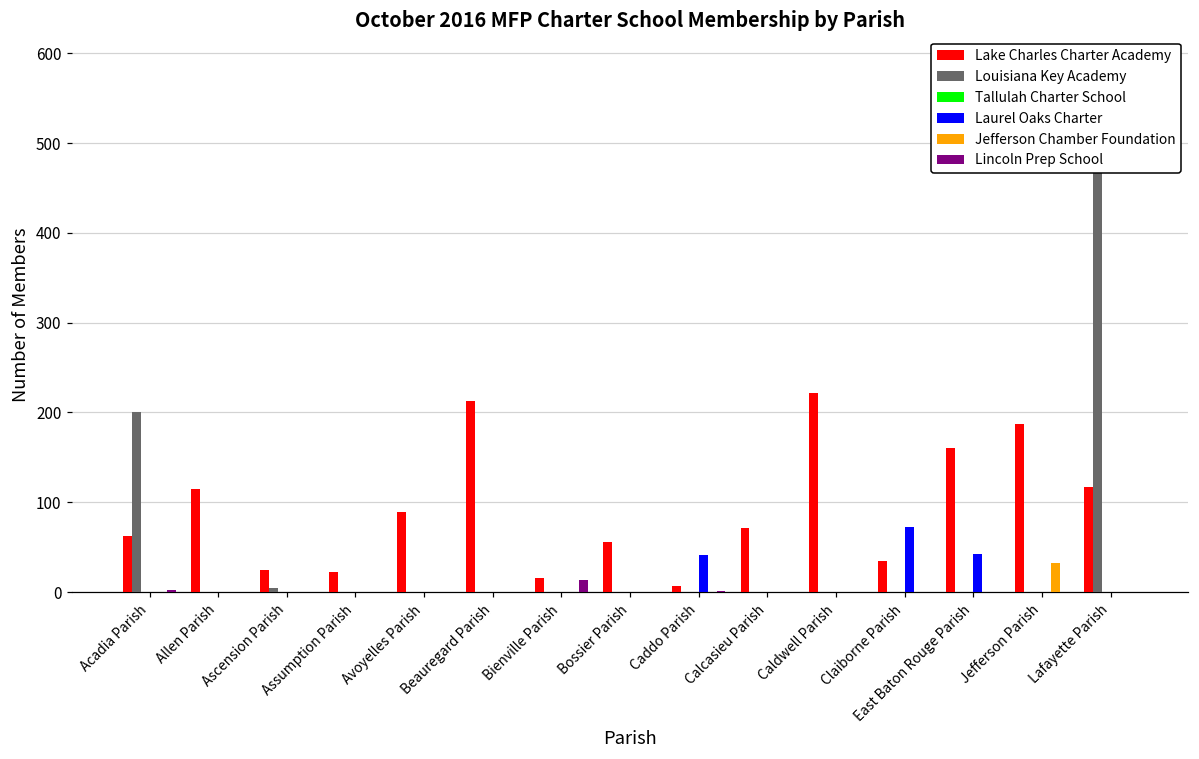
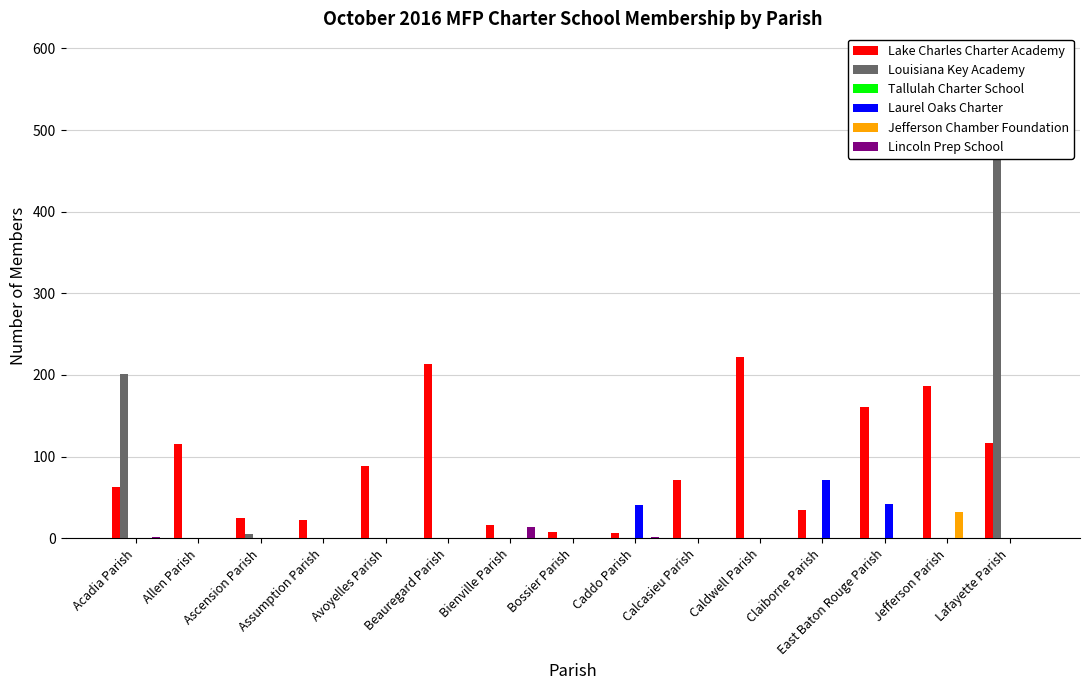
  {
    "Lake Charles Charter Academy": {
      "Acadia Parish": 60,
      "Allen Parish": 120,
      "Ascension Parish": 30,
      "Assumption Parish": 20,
      "Avoyelles Parish": 90,
      "Beauregard Parish": 210,
      "Bienville Parish": 20,
-     "Bossier Parish": 60,
+     "Bossier Parish": 10,
      "Caddo Parish": 10,
      "Calcasieu Parish": 70,
      "Caldwell Parish": 220,
      "Claiborne Parish": 40,
      "East Baton Rouge Parish": 160,
      "Jefferson Parish": 190,
      "Lafayette Parish": 120
    },
    "Louisiana Key Academy": {
      "Acadia Parish": 200,
      "Allen Parish": 0,
      "Ascension Parish": 10,
      "Assumption Parish": 0,
      "Avoyelles Parish": 0,
      "Beauregard Parish": 0,
      "Bienville Parish": 0,
      "Bossier Parish": 0,
      "Caddo Parish": 0,
      "Calcasieu Parish": 0,
      "Caldwell Parish": 0,
      "Claiborne Parish": 0,
      "East Baton Rouge Parish": 0,
      "Jefferson Parish": 0
    },
    "Tallulah Charter School": {
      "Acadia Parish": 0,
      "Allen Parish": 0,
      "Ascension Parish": 0,
      "Assumption Parish": 0,
      "Avoyelles Parish": 0,
      "Beauregard Parish": 0,
      "Bienville Parish": 0,
      "Bossier Parish": 0,
      "Caddo Parish": 0,
      "Calcasieu Parish": 0,
      "Caldwell Parish": 0,
      "Claiborne Parish": 0,
      "East Baton Rouge Parish": 0,
      "Jefferson Parish": 0,
      "Lafayette Parish": 0
    },
    "Laurel Oaks Charter": {
      "Acadia Parish": 0,
      "Allen Parish": 0,
      "Ascension Parish": 0,
      "Assumption Parish": 0,
      "Avoyelles Parish": 0,
      "Beauregard Parish": 0,
      "Bienville Parish": 0,
      "Bossier Parish": 0,
      "Caddo Parish": 40,
      "Calcasieu Parish": 0,
      "Caldwell Parish": 0,
      "Claiborne Parish": 70,
      "East Baton Rouge Parish": 40,
      "Jefferson Parish": 0,
      "Lafayette Parish": 0
    },
    "Jefferson Chamber Foundation": {
      "Acadia Parish": 0,
      "Allen Parish": 0,
      "Ascension Parish": 0,
      "Assumption Parish": 0,
      "Avoyelles Parish": 0,
      "Beauregard Parish": 0,
      "Bienville Parish": 0,
      "Bossier Parish": 0,
      "Caddo Parish": 0,
      "Calcasieu Parish": 0,
      "Caldwell Parish": 0,
      "Claiborne Parish": 0,
      "East Baton Rouge Parish": 0,
      "Jefferson Parish": 30,
      "Lafayette Parish": 0
    },
    "Lincoln Prep School": {
      "Allen Parish": 0,
      "Ascension Parish": 0,
      "Assumption Parish": 0,
      "Avoyelles Parish": 0,
      "Beauregard Parish": 0,
      "Bienville Parish": 10,
      "Bossier Parish": 0,
      "Calcasieu Parish": 0,
      "Caldwell Parish": 0,
      "Claiborne Parish": 0,
      "East Baton Rouge Parish": 0,
      "Jefferson Parish": 0,
      "Lafayette Parish": 0
    }
  }
